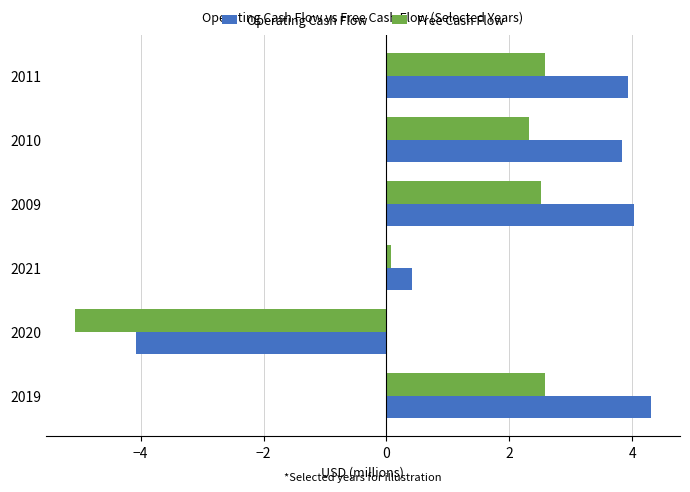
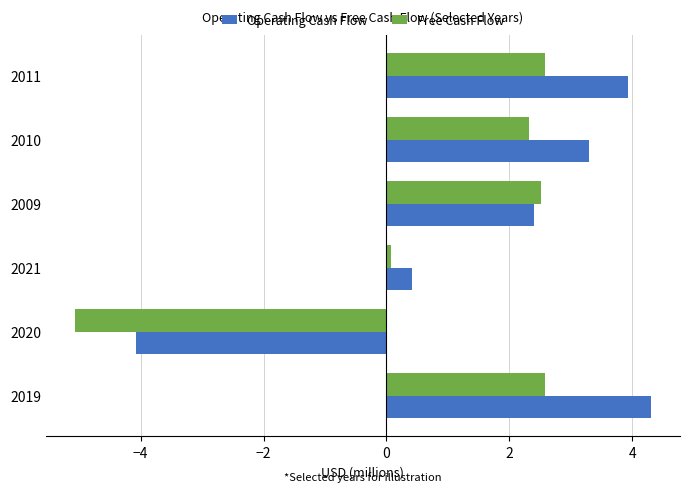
  {
    "Operating Cash Flow": {
      "2011": 3.9,
-     "2010": 3.8,
-     "2009": 4.0,
+     "2010": 3.3,
+     "2009": 2.4,
      "2021": 0.4,
      "2020": -4.1,
      "2019": 4.3
    },
    "Free Cash Flow": {
      "2011": 2.6,
      "2010": 2.3,
      "2009": 2.5,
      "2021": 0.1,
      "2020": -5.1,
      "2019": 2.6
    }
  }
